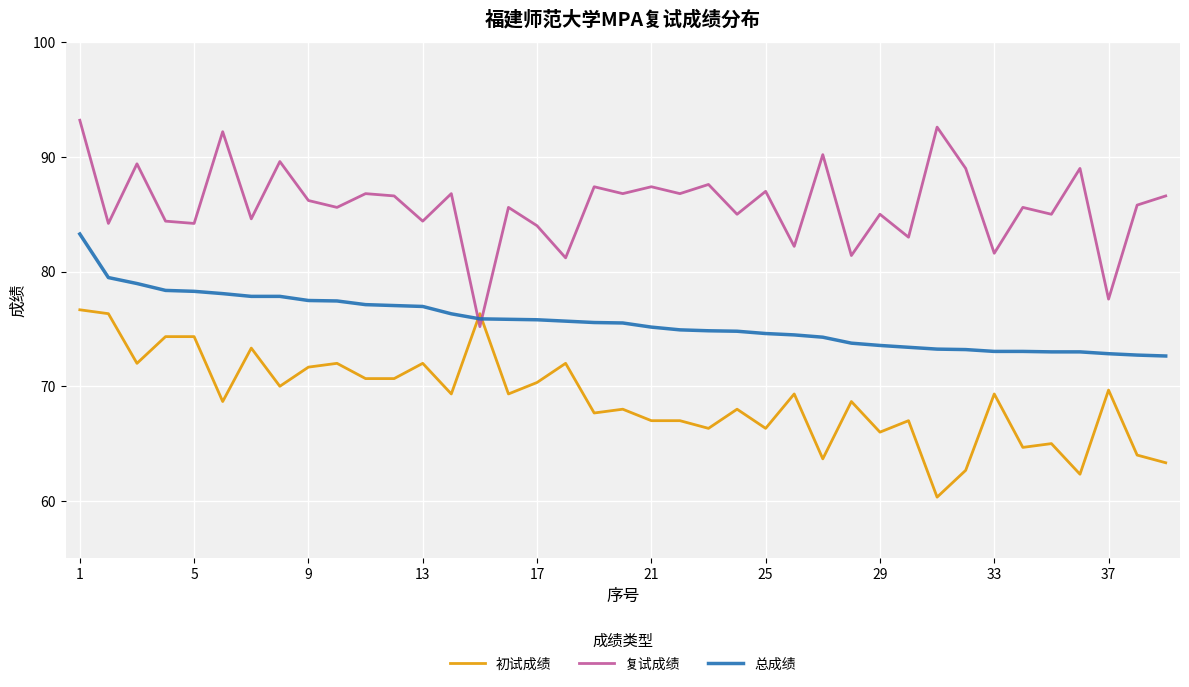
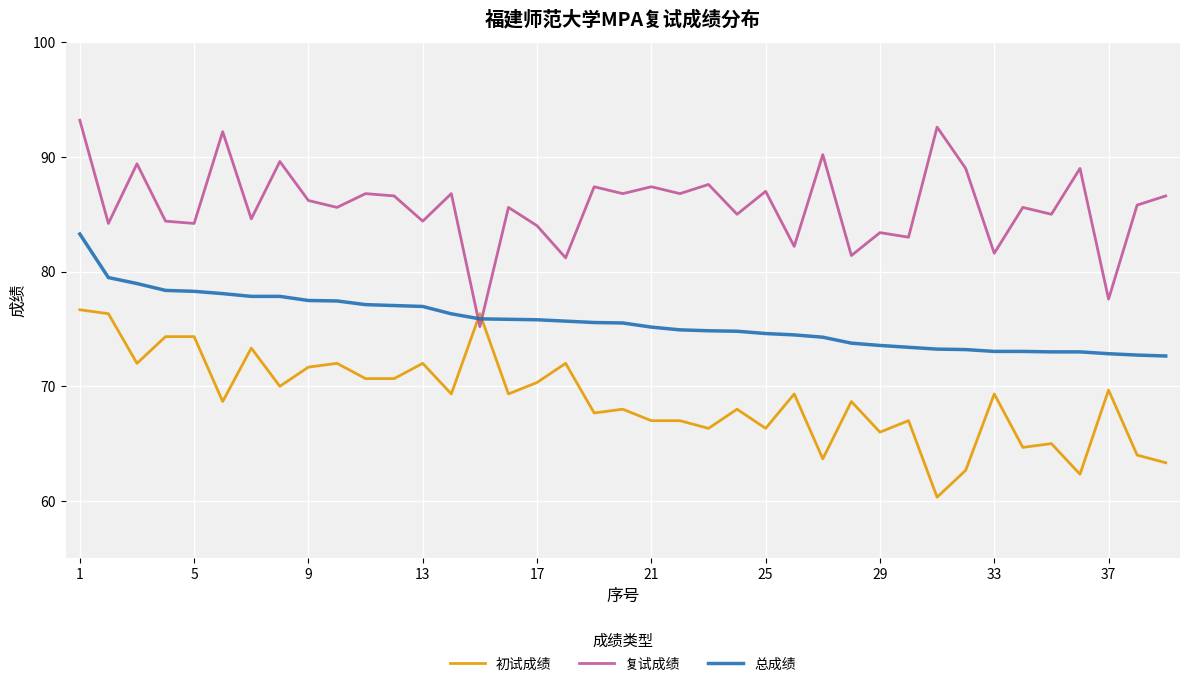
  {
    "初试成绩": {
      "1": 76.7,
      "5": 74.3,
      "9": 71.7,
      "13": 72.0,
      "17": 70.3,
      "21": 67.0,
      "25": 66.3,
      "29": 66.0,
      "33": 69.3,
      "37": 69.7
    },
    "复试成绩": {
      "1": 93.2,
      "5": 84.2,
      "9": 86.2,
      "13": 84.4,
      "17": 84.0,
      "21": 87.4,
      "25": 87.0,
-     "29": 85.0,
+     "29": 83.4,
      "33": 81.6,
      "37": 77.6
    },
    "总成绩": {
      "1": 83.3,
      "5": 78.3,
      "9": 77.5,
      "13": 77.0,
      "17": 75.8,
      "21": 75.2,
      "25": 74.6,
      "29": 73.6,
      "33": 73.0,
      "37": 72.8
    }
  }
